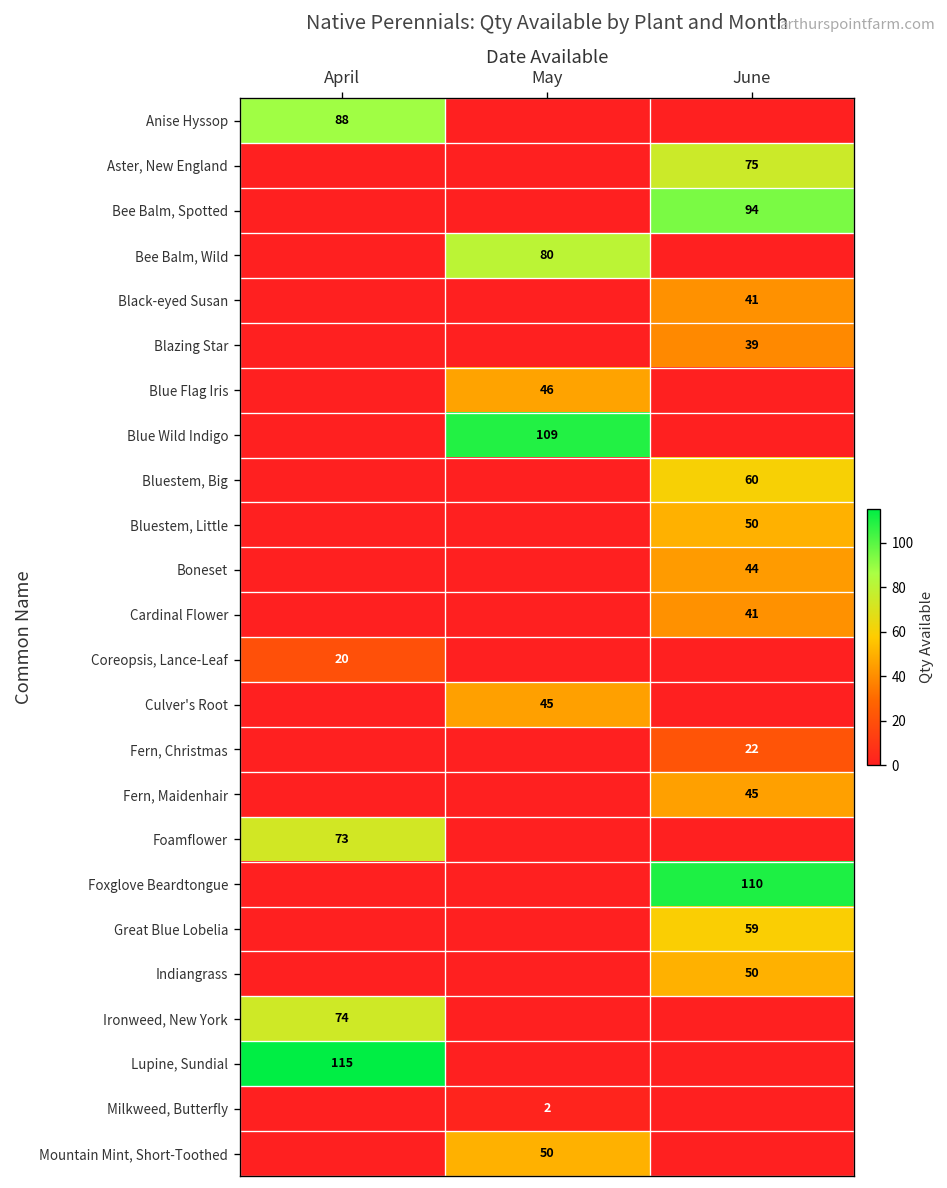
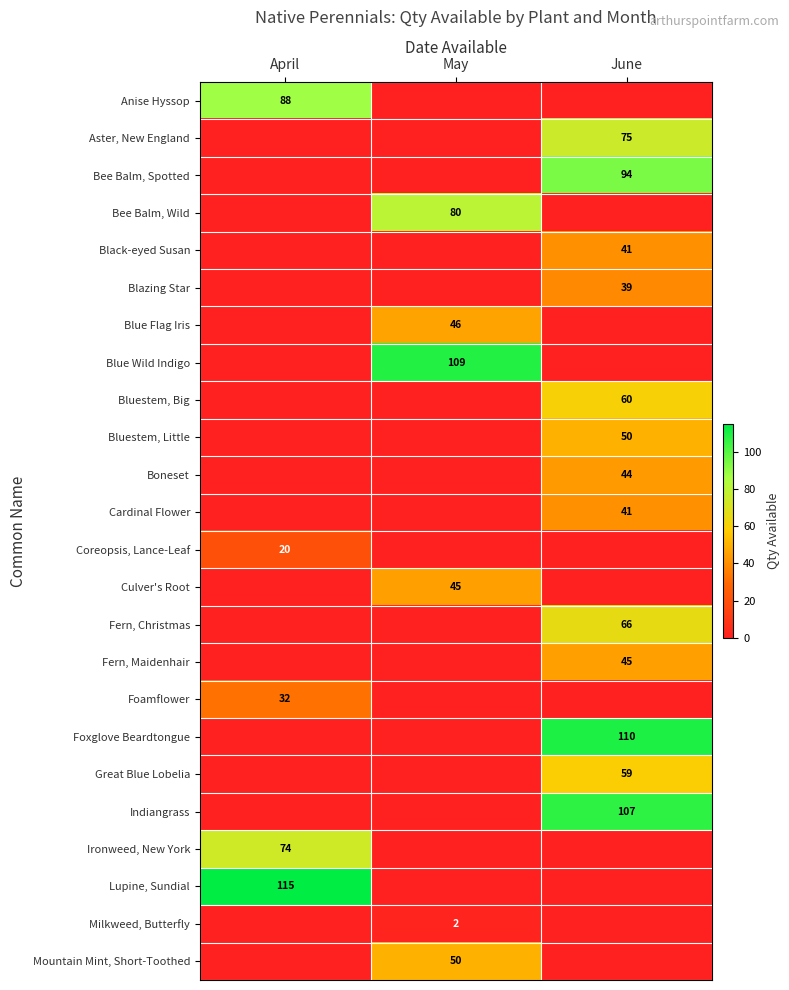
  {
    "Anise Hyssop": {
      "April": 88
    },
    "Aster, New England": {
      "June": 75
    },
    "Bee Balm, Spotted": {
      "June": 94
    },
    "Bee Balm, Wild": {
      "May": 80
    },
    "Black-eyed Susan": {
      "June": 41
    },
    "Blazing Star": {
      "June": 39
    },
    "Blue Flag Iris": {
      "May": 46
    },
    "Blue Wild Indigo": {
      "May": 109
    },
    "Bluestem, Big": {
      "June": 60
    },
    "Bluestem, Little": {
      "June": 50
    },
    "Boneset": {
      "June": 44
    },
    "Cardinal Flower": {
      "June": 41
    },
    "Coreopsis, Lance-Leaf": {
      "April": 20
    },
    "Culver's Root": {
      "May": 45
    },
    "Fern, Christmas": {
-     "June": 22
+     "June": 66
    },
    "Fern, Maidenhair": {
      "June": 45
    },
    "Foamflower": {
-     "April": 73
+     "April": 32
    },
    "Foxglove Beardtongue": {
      "June": 110
    },
    "Great Blue Lobelia": {
      "June": 59
    },
    "Indiangrass": {
-     "June": 50
+     "June": 107
    },
    "Ironweed, New York": {
      "April": 74
    },
    "Lupine, Sundial": {
      "April": 115
    },
    "Milkweed, Butterfly": {
      "May": 2
    },
    "Mountain Mint, Short-Toothed": {
      "May": 50
    }
  }
